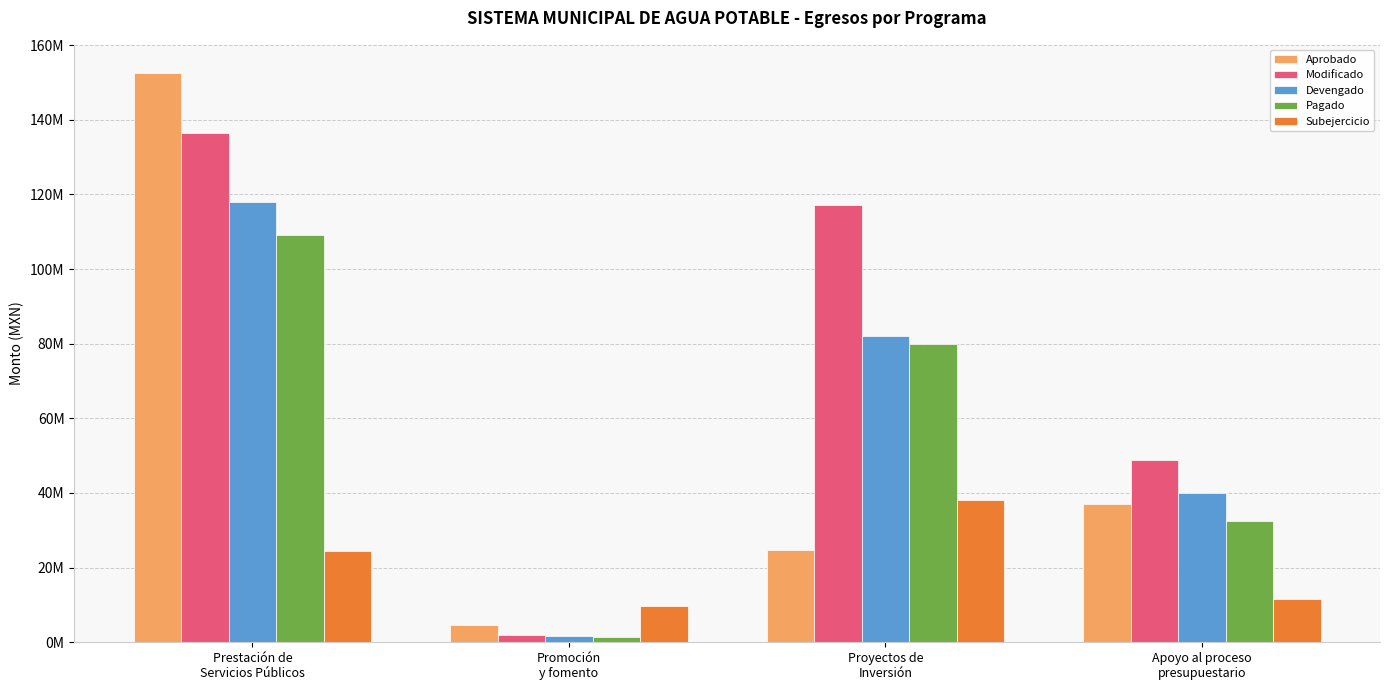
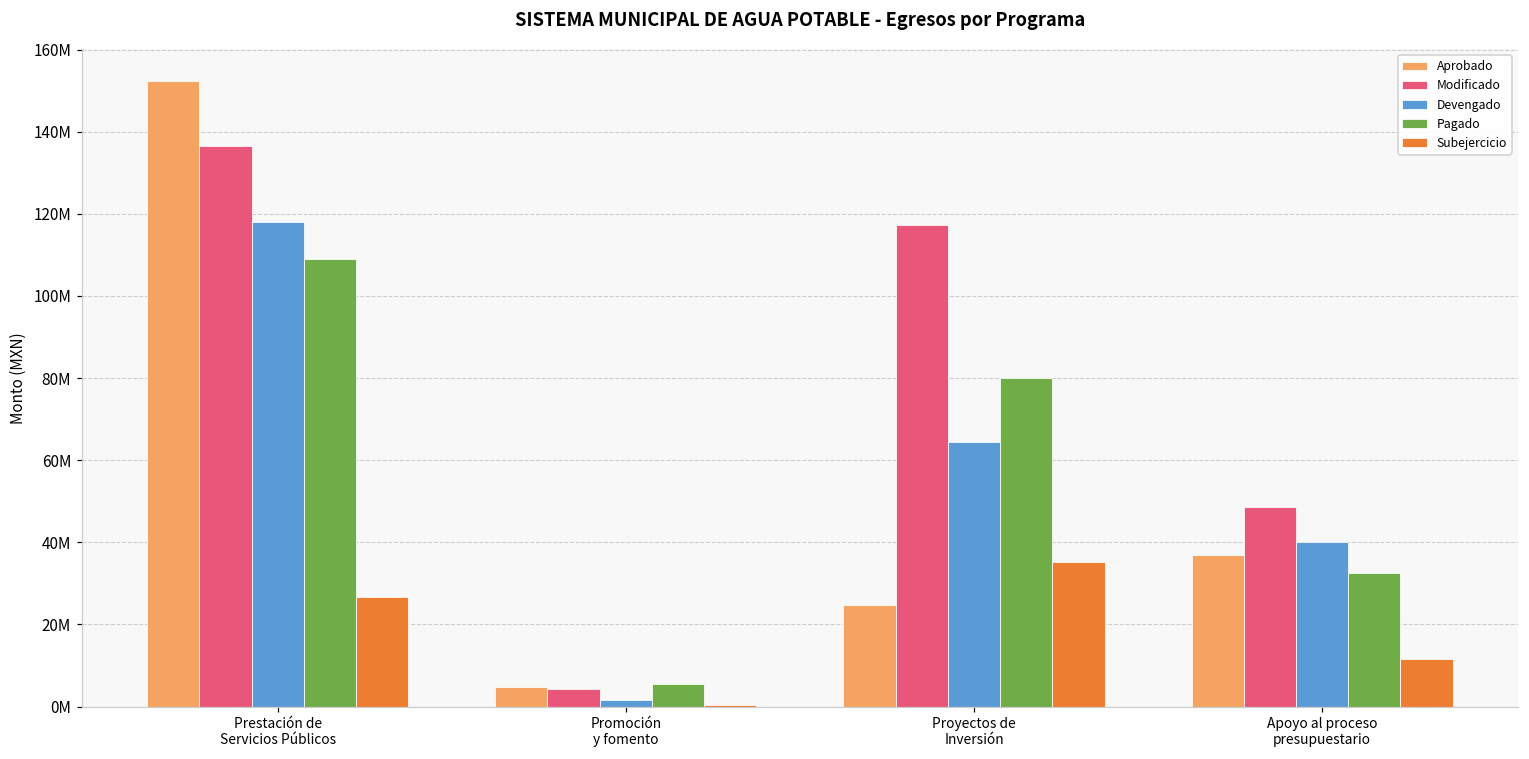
  {
    "Aprobado": {
      "Prestación de Servicios Públicos": 152000000,
      "Promoción y fomento": 5000000,
      "Proyectos de Inversión": 25000000,
      "Apoyo al proceso presupuestario": 37000000
    },
    "Modificado": {
      "Prestación de Servicios Públicos": 136000000,
-     "Promoción y fomento": 2000000,
+     "Promoción y fomento": 4000000,
      "Proyectos de Inversión": 117000000,
      "Apoyo al proceso presupuestario": 49000000
    },
    "Devengado": {
      "Prestación de Servicios Públicos": 118000000,
      "Promoción y fomento": 2000000,
-     "Proyectos de Inversión": 82000000,
+     "Proyectos de Inversión": 64000000,
      "Apoyo al proceso presupuestario": 40000000
    },
    "Pagado": {
      "Prestación de Servicios Públicos": 109000000,
-     "Promoción y fomento": 2000000,
+     "Promoción y fomento": 5000000,
      "Proyectos de Inversión": 80000000,
      "Apoyo al proceso presupuestario": 32000000
    },
    "Subejercicio": {
-     "Prestación de Servicios Públicos": 24000000,
-     "Promoción y fomento": 10000000,
-     "Proyectos de Inversión": 38000000,
+     "Prestación de Servicios Públicos": 27000000,
+     "Promoción y fomento": 0,
+     "Proyectos de Inversión": 35000000,
      "Apoyo al proceso presupuestario": 11000000
    }
  }
